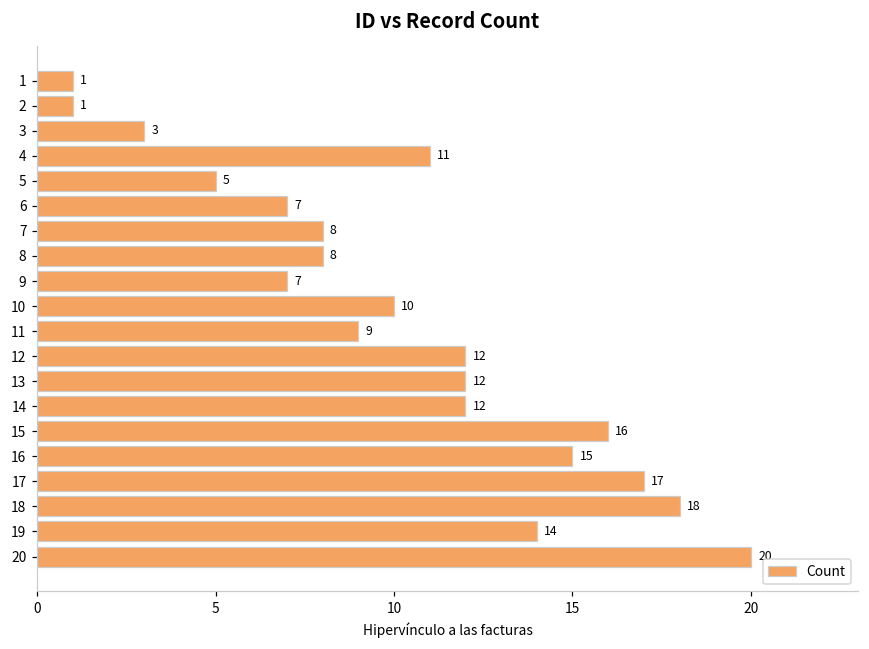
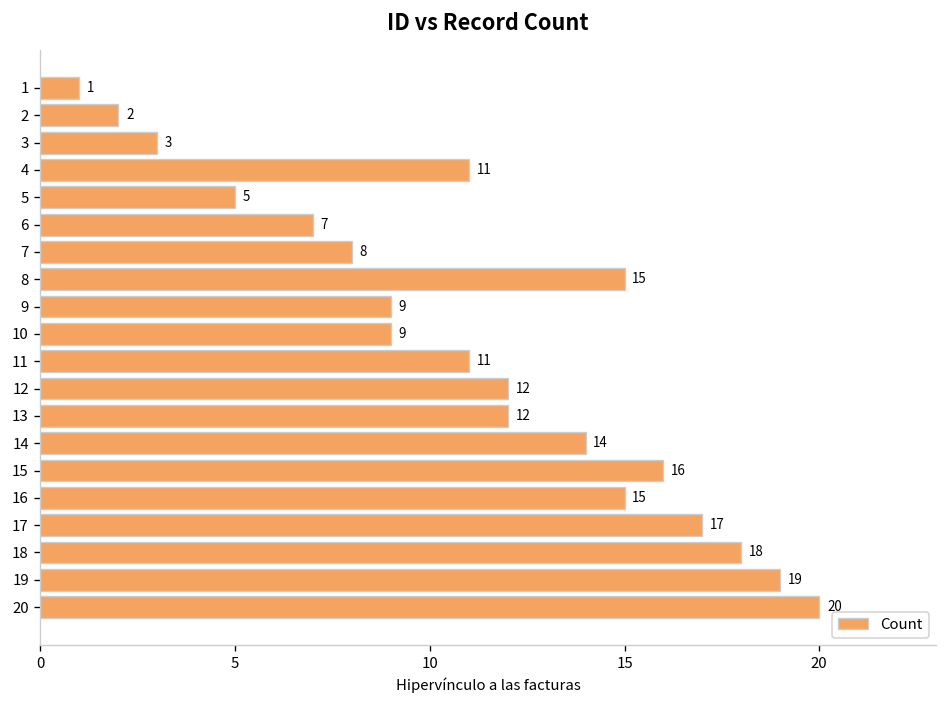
  {
    "1": 1,
-   "2": 1,
+   "2": 2,
    "3": 3,
    "4": 11,
    "5": 5,
    "6": 7,
    "7": 8,
-   "8": 8,
-   "9": 7,
-   "10": 10,
-   "11": 9,
+   "8": 15,
+   "9": 9,
+   "10": 9,
+   "11": 11,
    "12": 12,
    "13": 12,
-   "14": 12,
+   "14": 14,
    "15": 16,
    "16": 15,
    "17": 17,
    "18": 18,
-   "19": 14
+   "19": 19
  }
